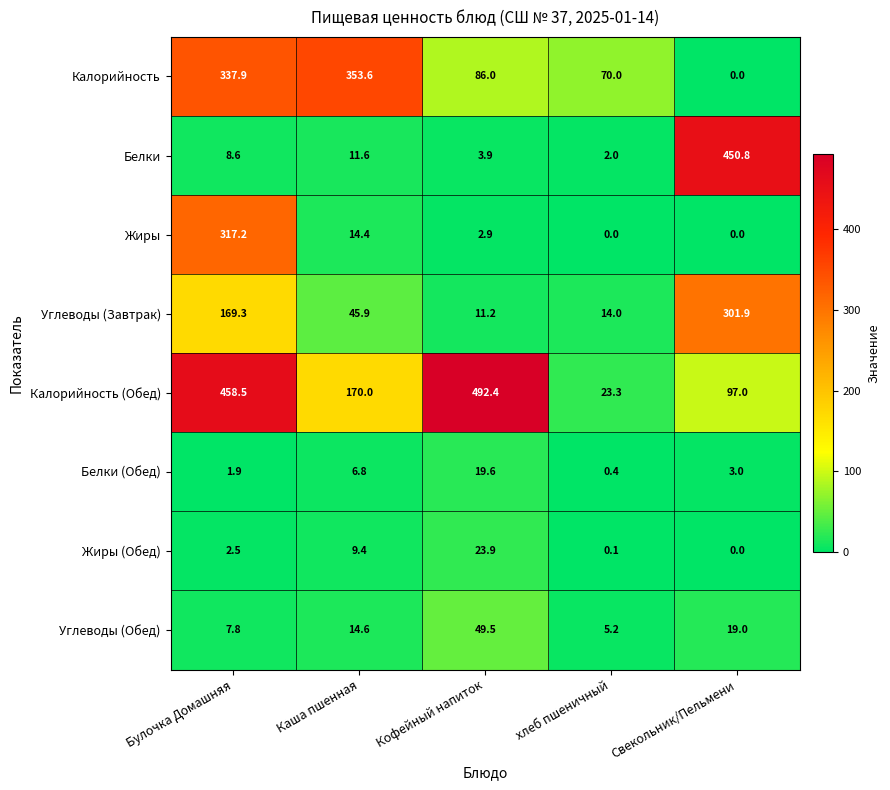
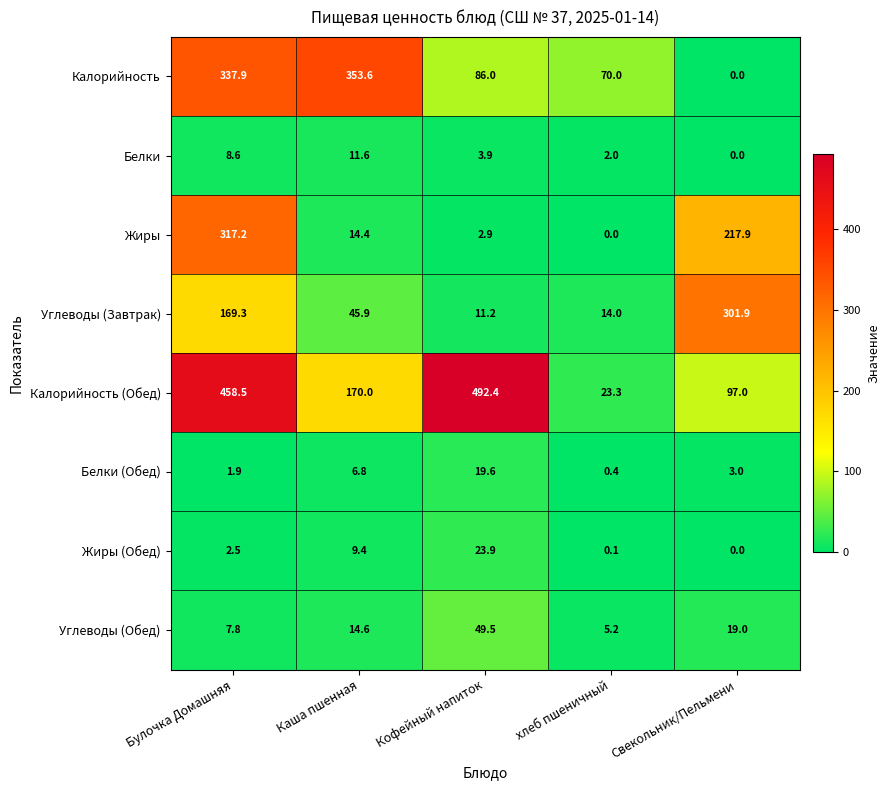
  {
    "Калорийность": {
      "Булочка Домашняя": 337.9,
      "Каша пшенная": 353.6,
      "Кофейный напиток": 86.0,
      "хлеб пшеничный": 70.0,
      "Свекольник/Пельмени": 0.0
    },
    "Белки": {
      "Булочка Домашняя": 8.6,
      "Каша пшенная": 11.6,
      "Кофейный напиток": 3.9,
      "хлеб пшеничный": 2.0,
-     "Свекольник/Пельмени": 450.8
+     "Свекольник/Пельмени": 0.0
    },
    "Жиры": {
      "Булочка Домашняя": 317.2,
      "Каша пшенная": 14.4,
      "Кофейный напиток": 2.9,
      "хлеб пшеничный": 0.0,
-     "Свекольник/Пельмени": 0.0
+     "Свекольник/Пельмени": 217.9
    },
    "Углеводы (Завтрак)": {
      "Булочка Домашняя": 169.3,
      "Каша пшенная": 45.9,
      "Кофейный напиток": 11.2,
      "хлеб пшеничный": 14.0,
      "Свекольник/Пельмени": 301.9
    },
    "Калорийность (Обед)": {
      "Булочка Домашняя": 458.5,
      "Каша пшенная": 170.0,
      "Кофейный напиток": 492.4,
      "хлеб пшеничный": 23.3,
      "Свекольник/Пельмени": 97.0
    },
    "Белки (Обед)": {
      "Булочка Домашняя": 1.9,
      "Каша пшенная": 6.8,
      "Кофейный напиток": 19.6,
      "хлеб пшеничный": 0.4,
      "Свекольник/Пельмени": 3.0
    },
    "Жиры (Обед)": {
      "Булочка Домашняя": 2.5,
      "Каша пшенная": 9.4,
      "Кофейный напиток": 23.9,
      "хлеб пшеничный": 0.1,
      "Свекольник/Пельмени": 0.0
    },
    "Углеводы (Обед)": {
      "Булочка Домашняя": 7.8,
      "Каша пшенная": 14.6,
      "Кофейный напиток": 49.5,
      "хлеб пшеничный": 5.2,
      "Свекольник/Пельмени": 19.0
    }
  }
